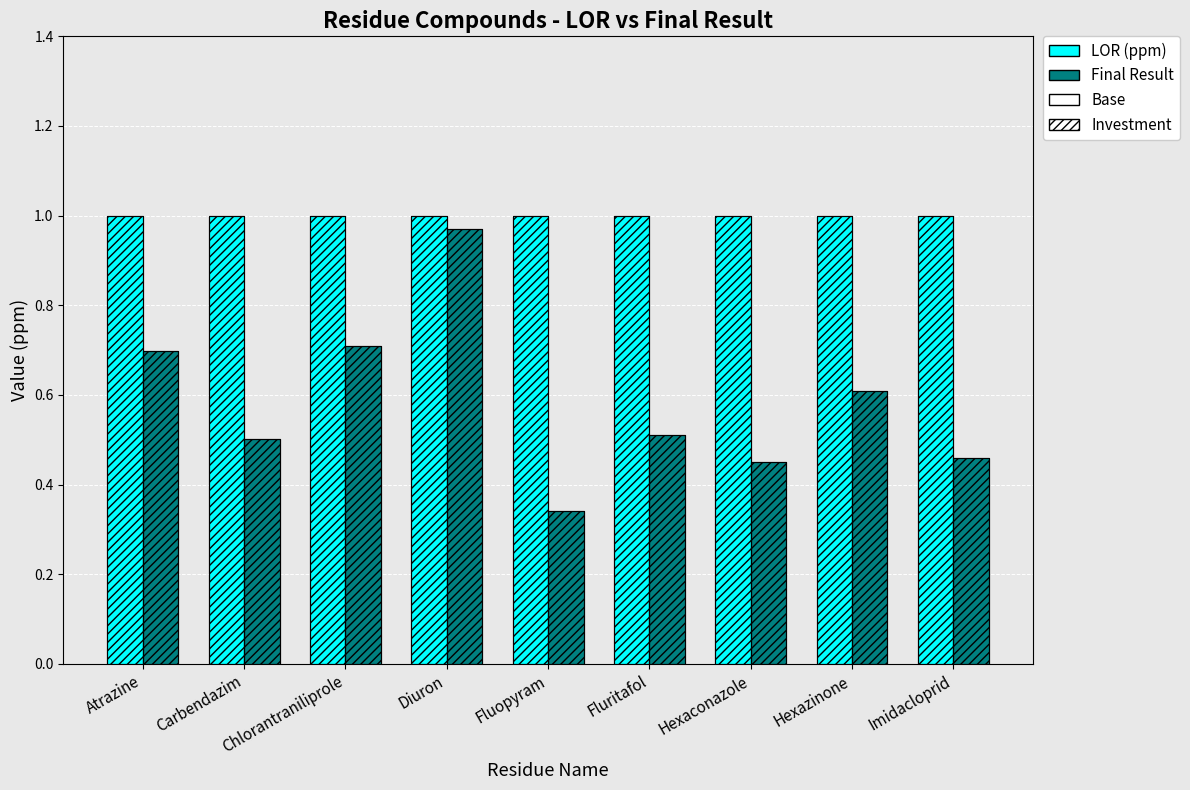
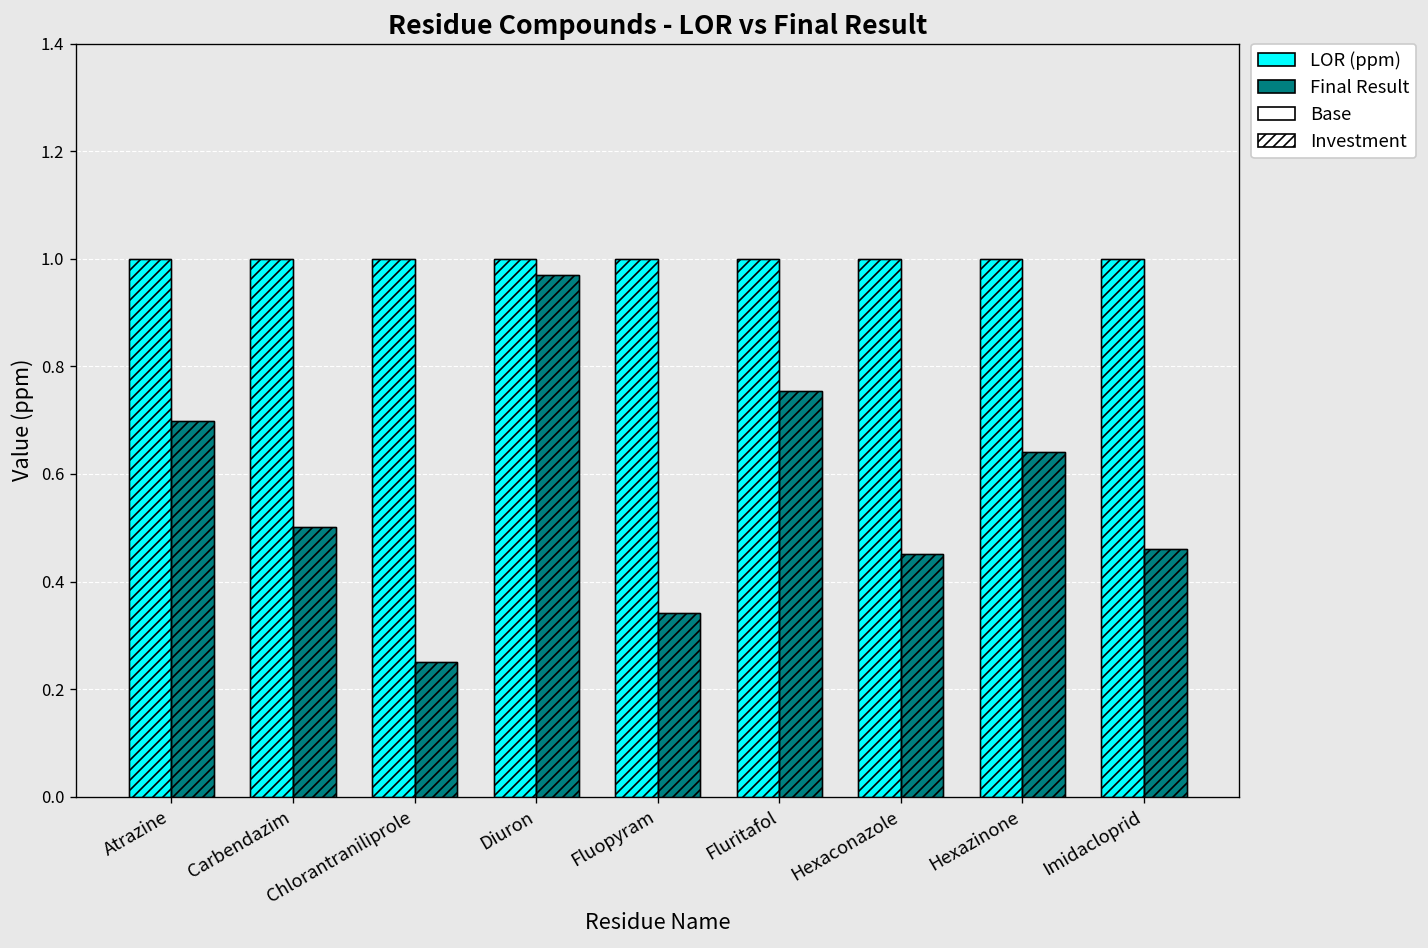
  {
    "LOR (ppm)": {
      "Atrazine": 1.00,
      "Carbendazim": 1.00,
      "Chlorantraniliprole": 1.00,
      "Diuron": 1.00,
      "Fluopyram": 1.00,
      "Fluritafol": 1.00,
      "Hexaconazole": 1.00,
      "Hexazinone": 1.00,
      "Imidacloprid": 1.00
    },
    "Final Result": {
      "Atrazine": 0.70,
      "Carbendazim": 0.50,
-     "Chlorantraniliprole": 0.71,
+     "Chlorantraniliprole": 0.25,
      "Diuron": 0.97,
      "Fluopyram": 0.34,
-     "Fluritafol": 0.51,
+     "Fluritafol": 0.76,
      "Hexaconazole": 0.45,
-     "Hexazinone": 0.61,
+     "Hexazinone": 0.64,
      "Imidacloprid": 0.46
    }
  }
